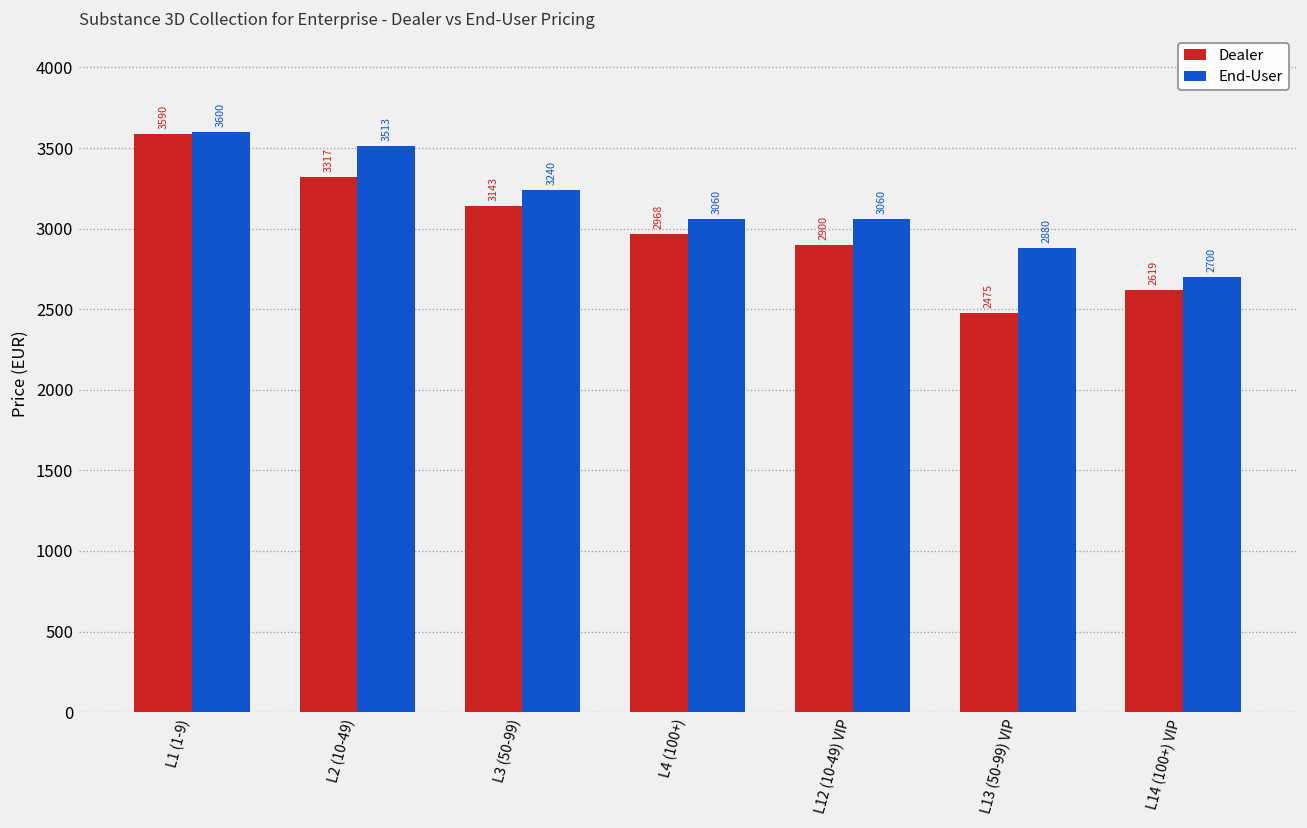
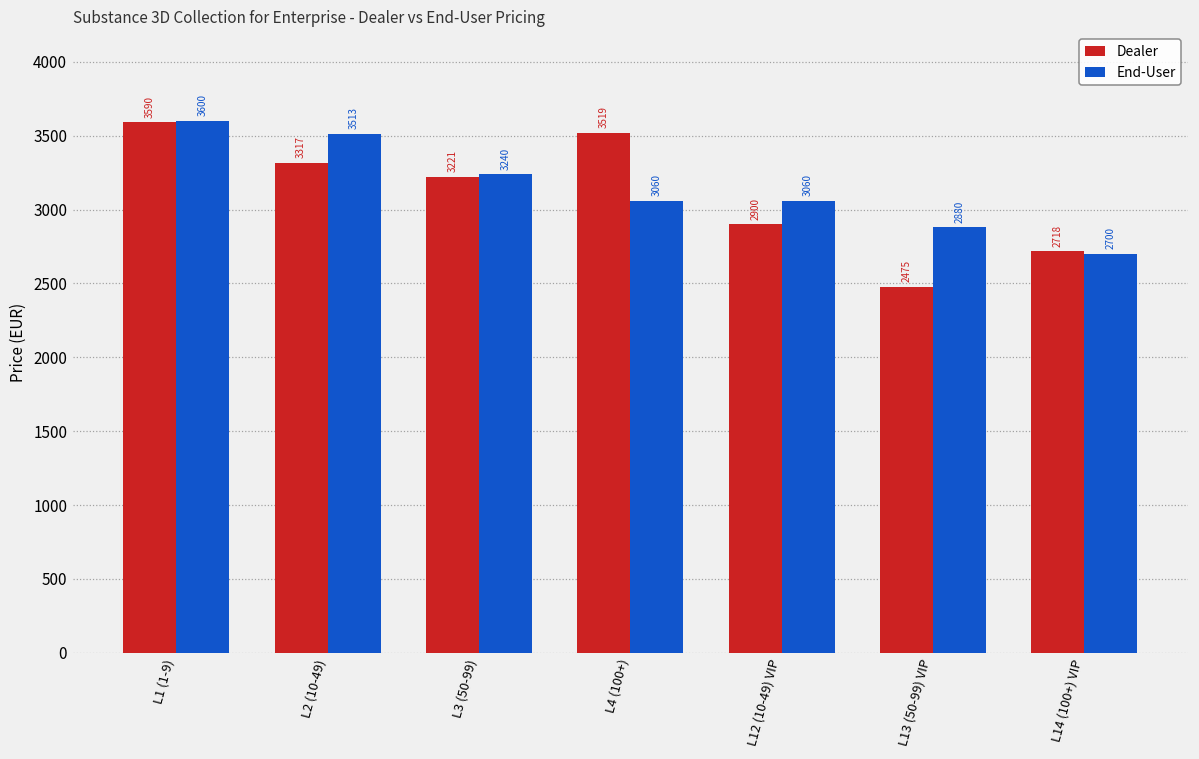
  {
    "Dealer": {
      "L1 (1-9)": 3590,
      "L2 (10-49)": 3317,
-     "L3 (50-99)": 3143,
-     "L4 (100+)": 2968,
+     "L3 (50-99)": 3221,
+     "L4 (100+)": 3519,
      "L12 (10-49) VIP": 2900,
      "L13 (50-99) VIP": 2475,
-     "L14 (100+) VIP": 2619
+     "L14 (100+) VIP": 2718
    },
    "End-User": {
      "L1 (1-9)": 3600,
      "L2 (10-49)": 3513,
      "L3 (50-99)": 3240,
      "L4 (100+)": 3060,
      "L12 (10-49) VIP": 3060,
      "L13 (50-99) VIP": 2880,
      "L14 (100+) VIP": 2700
    }
  }
